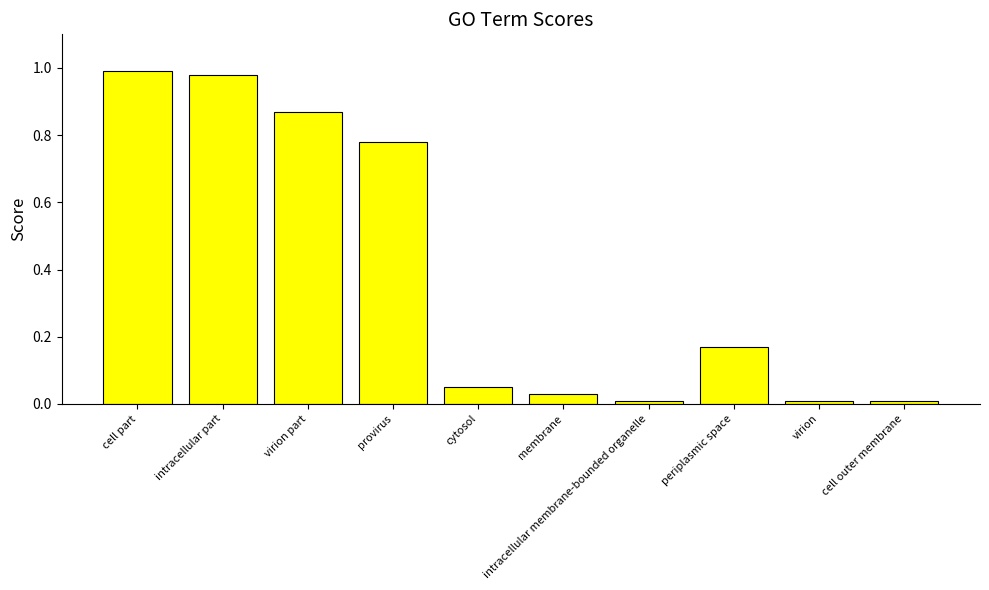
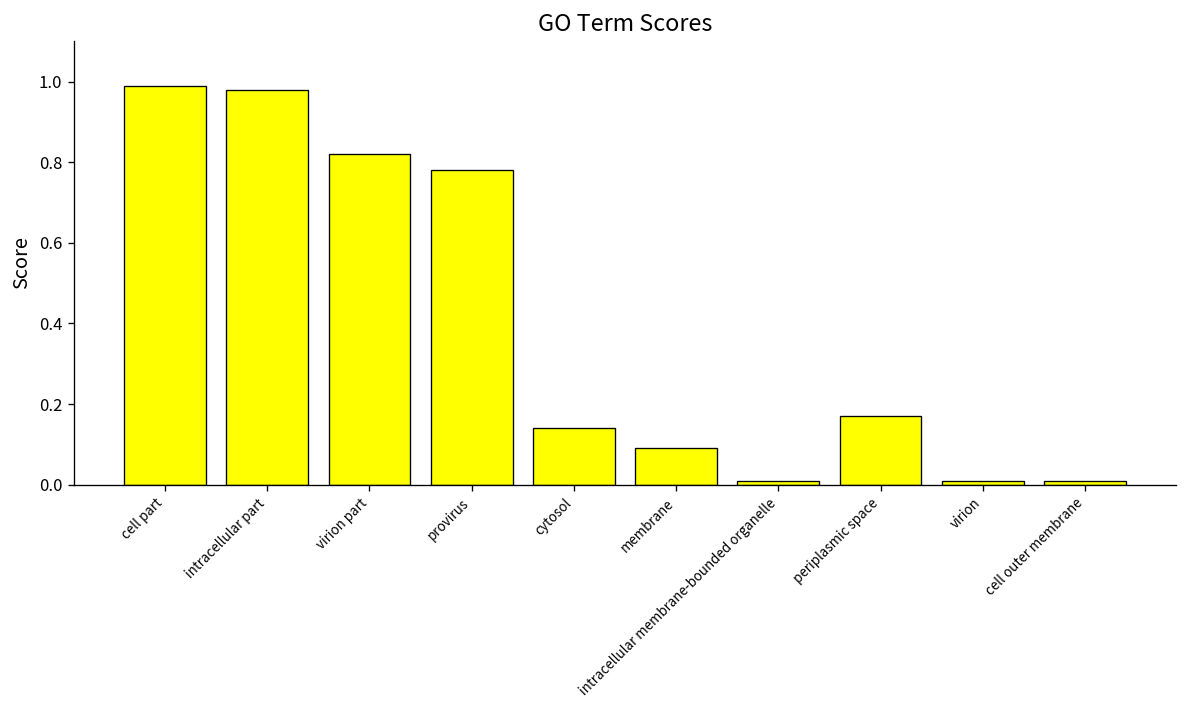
  {
    "cell part": 0.99,
    "intracellular part": 0.98,
-   "virion part": 0.87,
+   "virion part": 0.82,
    "provirus": 0.78,
-   "cytosol": 0.05,
-   "membrane": 0.03,
+   "cytosol": 0.14,
+   "membrane": 0.09,
    "intracellular membrane-bounded organelle": 0.01,
    "periplasmic space": 0.17,
    "virion": 0.01,
    "cell outer membrane": 0.01
  }
